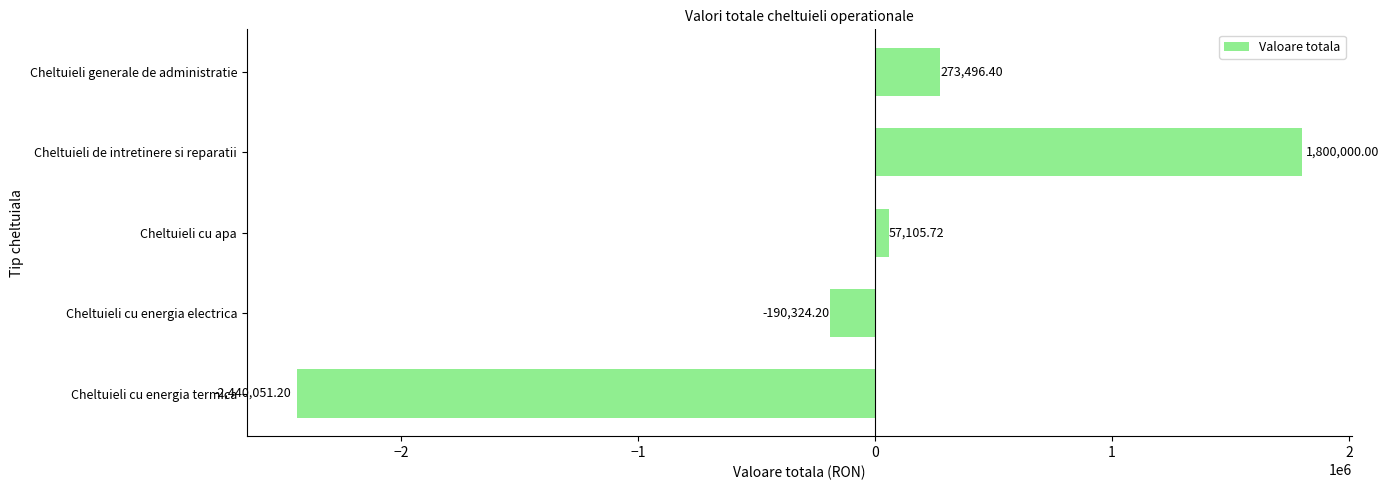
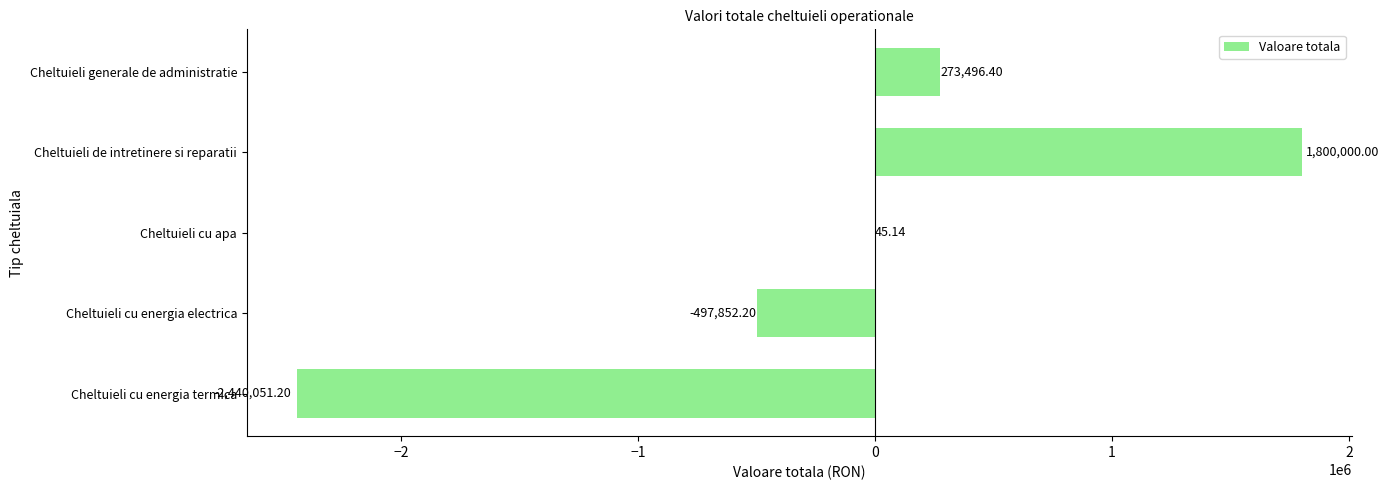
  {
    "Cheltuieli generale de administratie": "273,496.40",
    "Cheltuieli de intretinere si reparatii": "1,800,000.00",
-   "Cheltuieli cu apa": "57,105.72",
-   "Cheltuieli cu energia electrica": "-190,324.20",
+   "Cheltuieli cu apa": "45.14",
+   "Cheltuieli cu energia electrica": "-497,852.20",
    "Cheltuieli cu energia termica": "-2,440,051.20"
  }
